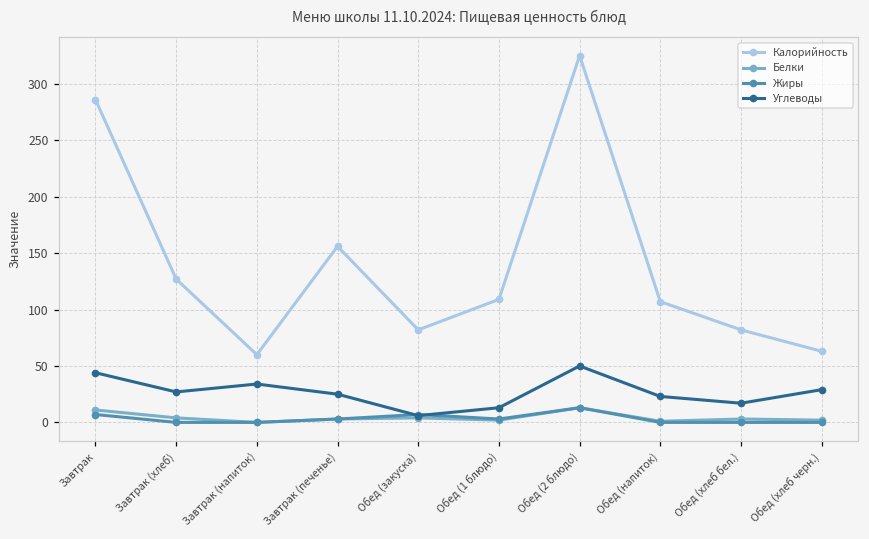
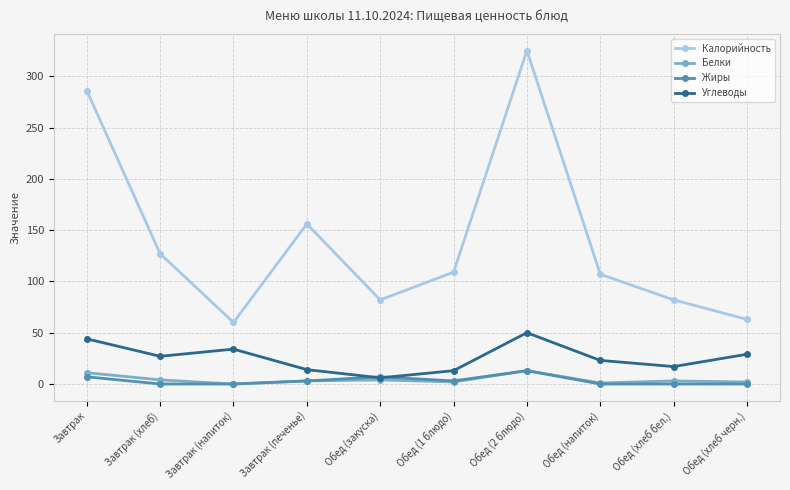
  {
    "Калорийность": {
      "Завтрак": 286,
      "Завтрак (хлеб)": 127,
      "Завтрак (напиток)": 60,
      "Завтрак (печенье)": 156,
      "Обед (закуска)": 82,
      "Обед (1 блюдо)": 109,
      "Обед (2 блюдо)": 325,
      "Обед (напиток)": 107,
      "Обед (хлеб бел.)": 82,
      "Обед (хлеб черн.)": 63
    },
    "Углеводы": {
      "Завтрак": 44,
      "Завтрак (хлеб)": 27,
      "Завтрак (напиток)": 34,
-     "Завтрак (печенье)": 25,
+     "Завтрак (печенье)": 14,
      "Обед (1 блюдо)": 13,
      "Обед (2 блюдо)": 50,
      "Обед (напиток)": 23,
      "Обед (хлеб бел.)": 17,
      "Обед (хлеб черн.)": 29
    }
  }
